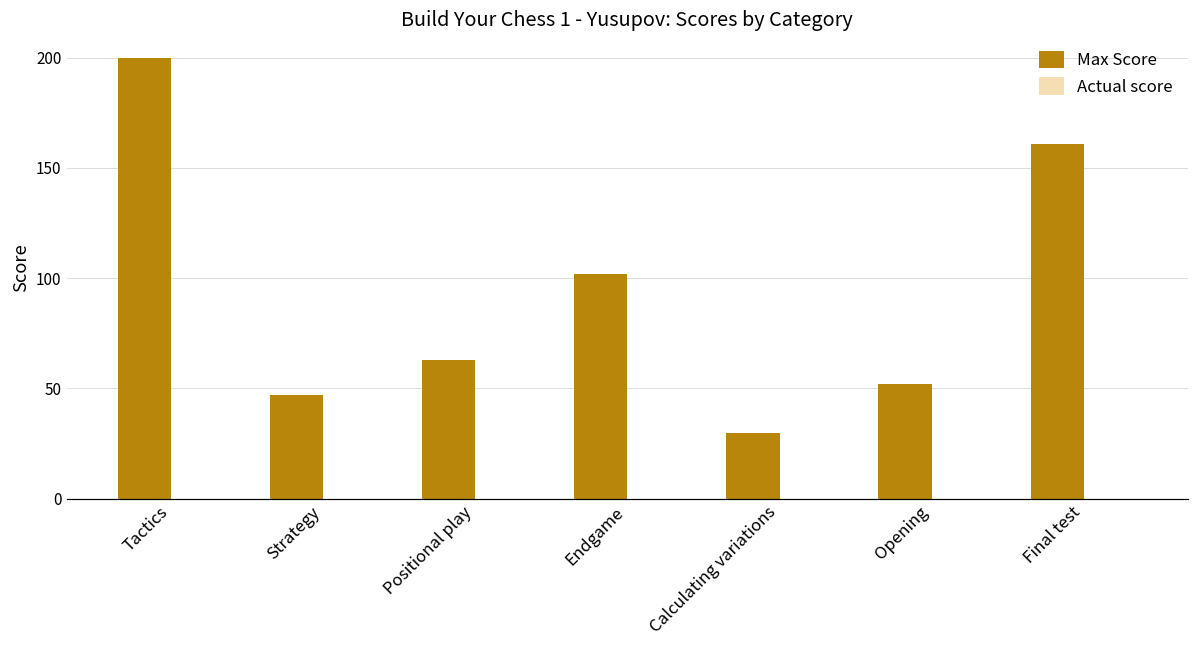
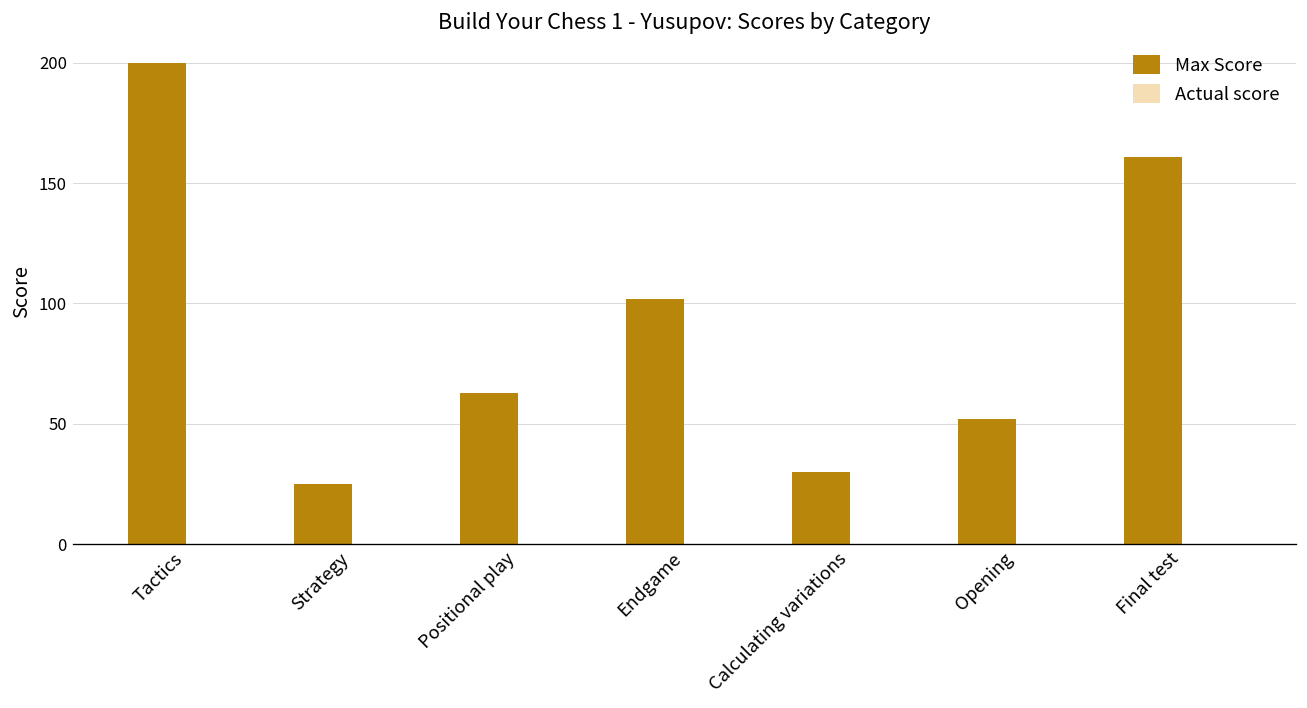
  {
    "Max Score": {
      "Tactics": 200,
-     "Strategy": 47,
+     "Strategy": 25,
      "Positional play": 63,
      "Endgame": 102,
      "Calculating variations": 30,
      "Opening": 52,
      "Final test": 161
    },
    "Actual score": {
      "Tactics": 0,
      "Strategy": 0,
      "Positional play": 0,
      "Endgame": 0,
      "Calculating variations": 0,
      "Opening": 0,
      "Final test": 0
    }
  }
